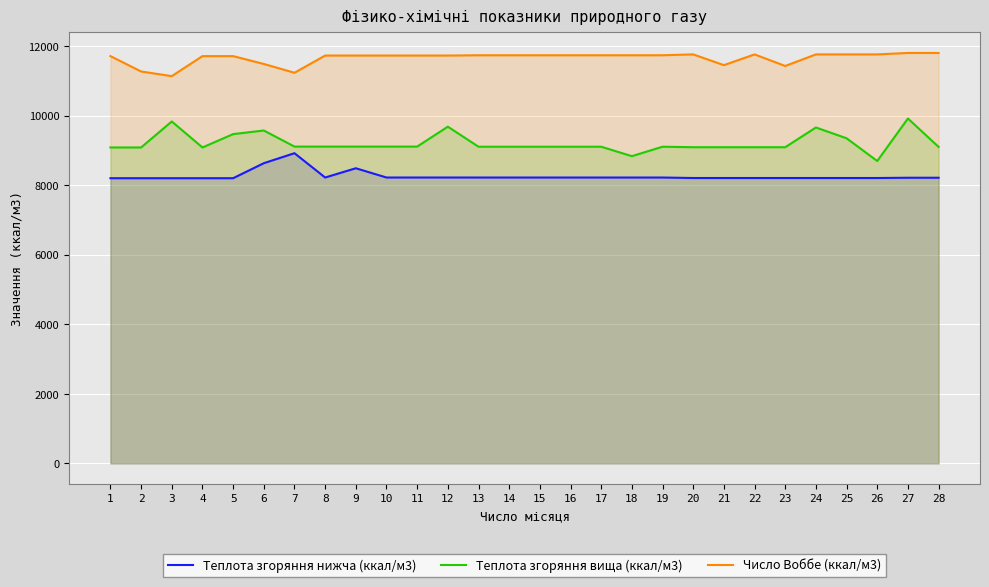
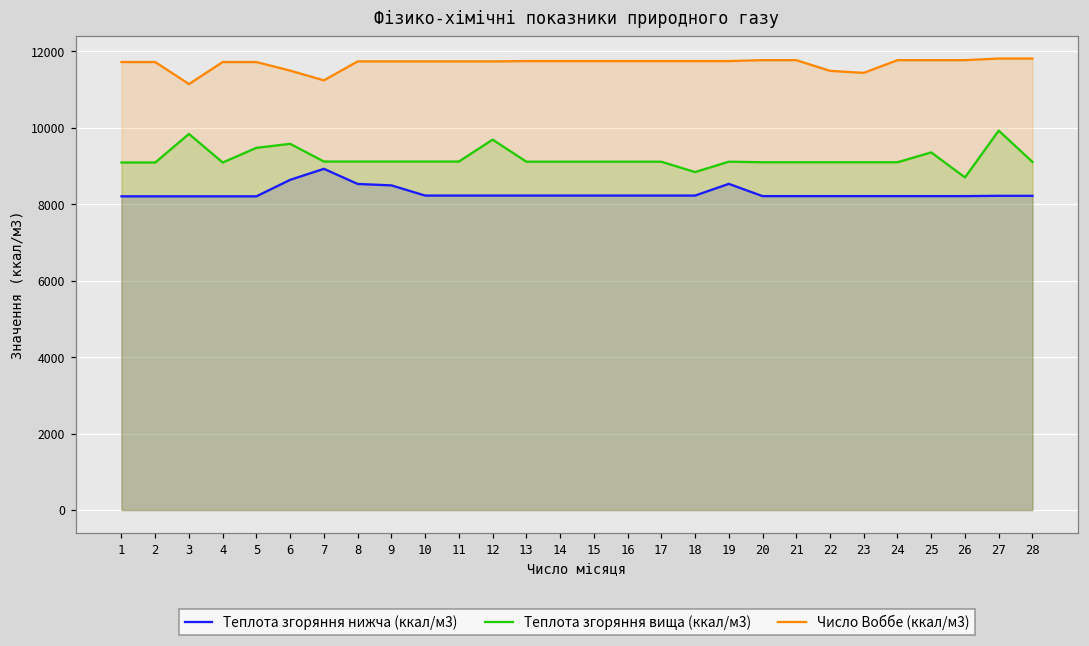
  {
    "Теплота згоряння нижча (ккал/м3)": {
      "1": 8200,
      "2": 8200,
      "3": 8200,
      "4": 8200,
      "5": 8200,
      "6": 8600,
      "7": 8900,
-     "8": 8200,
+     "8": 8500,
      "9": 8500,
      "10": 8200,
      "11": 8200,
      "12": 8200,
      "13": 8200,
      "14": 8200,
      "15": 8200,
      "16": 8200,
      "17": 8200,
      "18": 8200,
-     "19": 8200,
+     "19": 8500,
      "20": 8200,
      "21": 8200,
      "22": 8200,
      "23": 8200,
      "24": 8200,
      "25": 8200,
      "26": 8200,
      "27": 8200,
      "28": 8200
    },
    "Теплота згоряння вища (ккал/м3)": {
      "1": 9100,
      "2": 9100,
      "3": 9800,
      "4": 9100,
      "5": 9500,
      "6": 9600,
      "7": 9100,
      "8": 9100,
      "9": 9100,
      "10": 9100,
      "11": 9100,
      "12": 9700,
      "13": 9100,
      "14": 9100,
      "15": 9100,
      "16": 9100,
      "17": 9100,
      "18": 8800,
      "19": 9100,
      "20": 9100,
      "21": 9100,
      "22": 9100,
      "23": 9100,
-     "24": 9700,
+     "24": 9100,
      "25": 9400,
      "26": 8700,
      "27": 9900,
      "28": 9100
    },
    "Число Воббе (ккал/м3)": {
      "1": 11700,
-     "2": 11300,
+     "2": 11700,
      "3": 11100,
      "4": 11700,
      "5": 11700,
      "6": 11500,
      "7": 11200,
      "8": 11700,
      "9": 11700,
      "10": 11700,
      "11": 11700,
      "12": 11700,
      "13": 11700,
      "14": 11700,
      "15": 11700,
      "16": 11700,
      "17": 11700,
      "18": 11700,
      "19": 11700,
      "20": 11800,
-     "21": 11500,
-     "22": 11800,
+     "21": 11800,
+     "22": 11500,
      "23": 11400,
      "24": 11800,
      "25": 11800,
      "26": 11800,
      "27": 11800,
      "28": 11800
    }
  }
